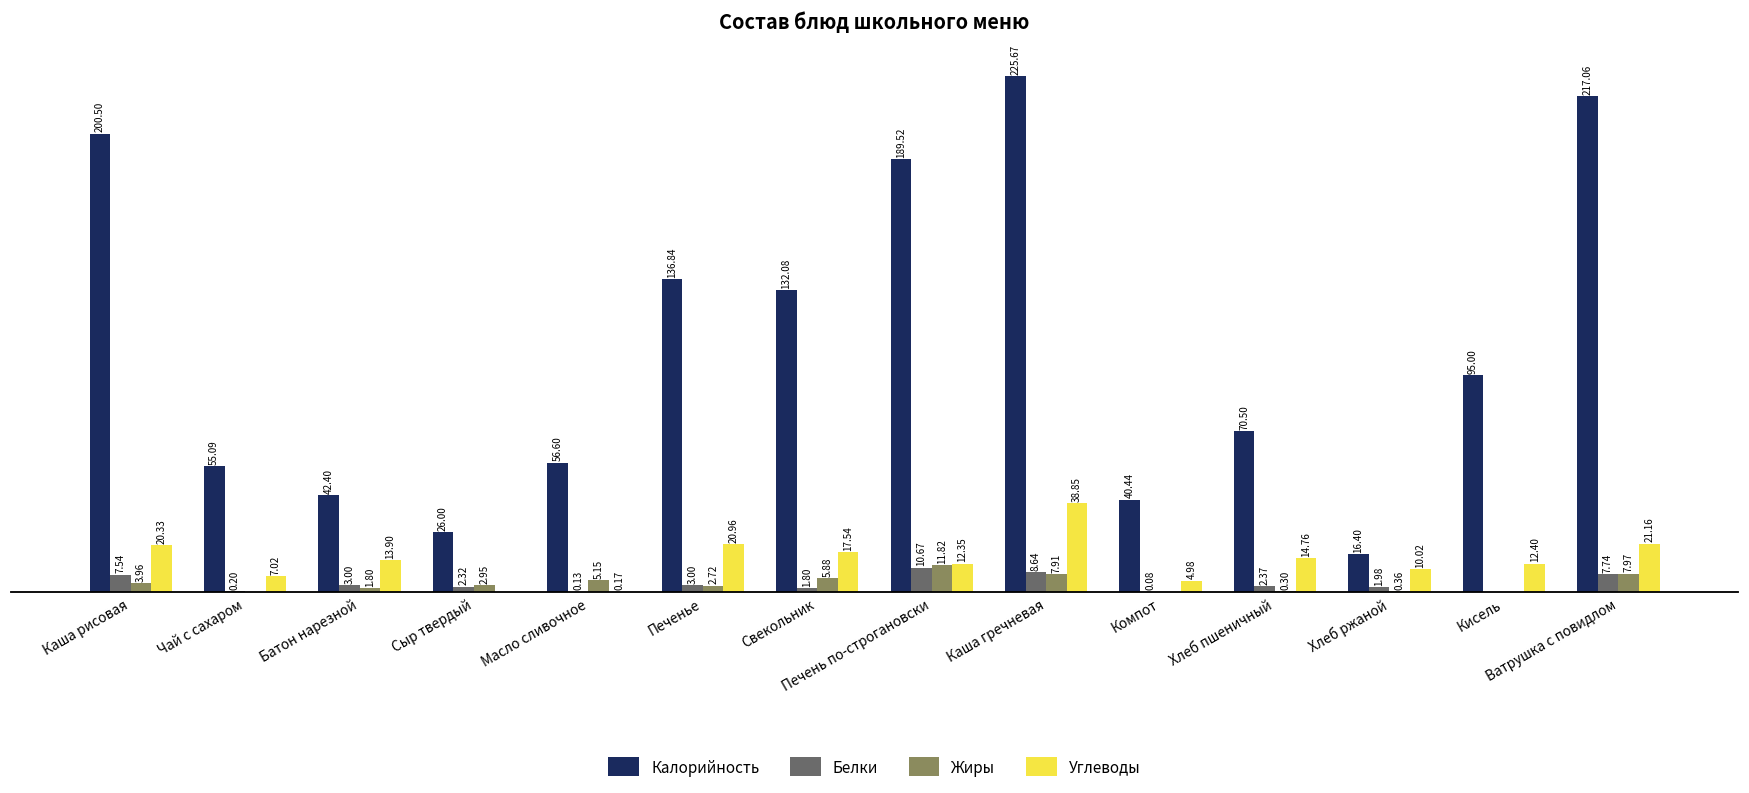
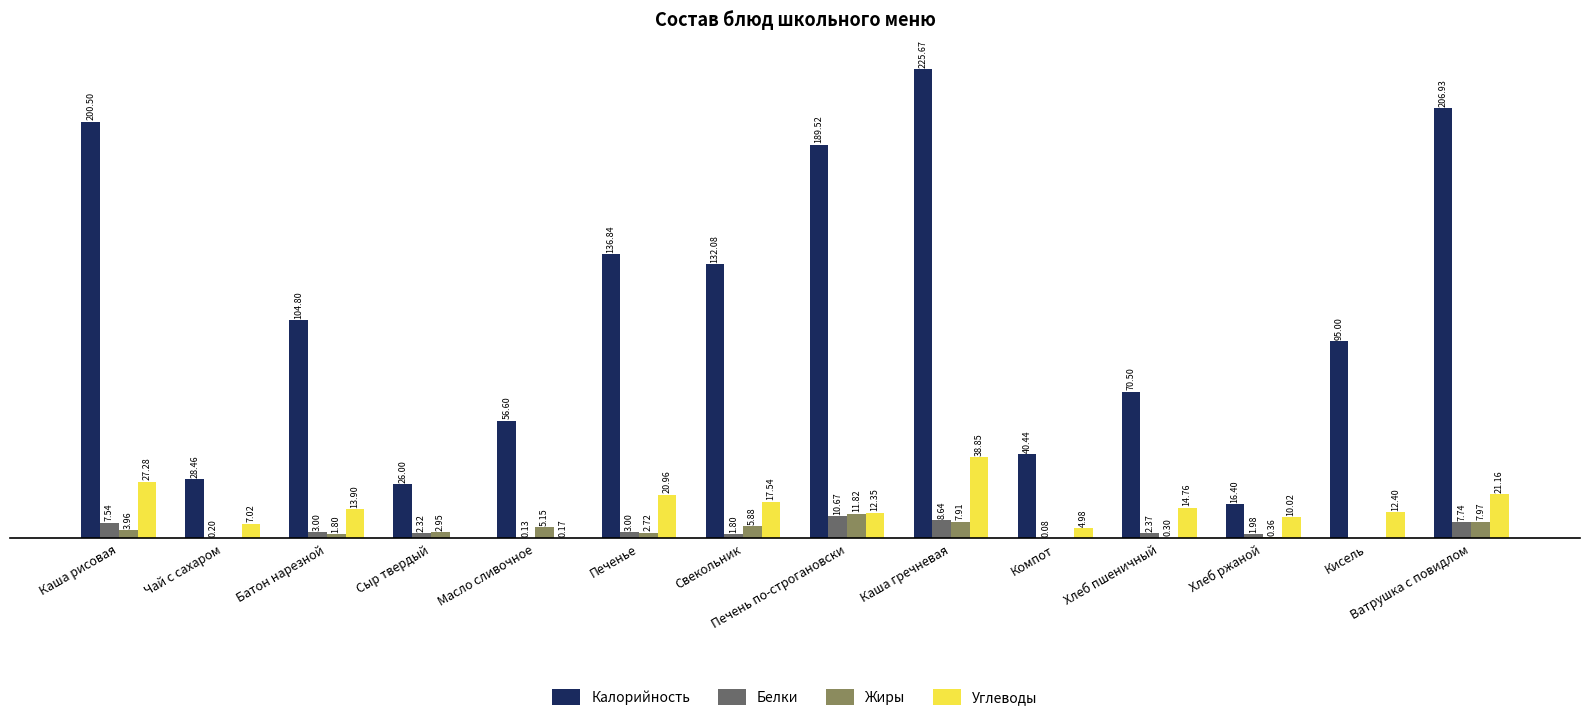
  {
    "Калорийность": {
      "Каша рисовая": 200.50,
-     "Чай с сахаром": 55.09,
-     "Батон нарезной": 42.40,
+     "Чай с сахаром": 28.46,
+     "Батон нарезной": 104.80,
      "Сыр твердый": 26.00,
      "Масло сливочное": 56.60,
      "Печенье": 136.84,
      "Свекольник": 132.08,
      "Печень по-строгановски": 189.52,
      "Каша гречневая": 225.67,
      "Компот": 40.44,
      "Хлеб пшеничный": 70.50,
      "Хлеб ржаной": 16.40,
      "Кисель": 95.00,
-     "Ватрушка с повидлом": 217.06
+     "Ватрушка с повидлом": 206.93
    },
    "Углеводы": {
-     "Каша рисовая": 20.33,
+     "Каша рисовая": 27.28,
      "Чай с сахаром": 7.02,
      "Батон нарезной": 13.90,
      "Масло сливочное": 0.17,
      "Печенье": 20.96,
      "Свекольник": 17.54,
      "Печень по-строгановски": 12.35,
      "Каша гречневая": 38.85,
      "Компот": 4.98,
      "Хлеб пшеничный": 14.76,
      "Хлеб ржаной": 10.02,
      "Кисель": 12.40,
      "Ватрушка с повидлом": 21.16
    }
  }
